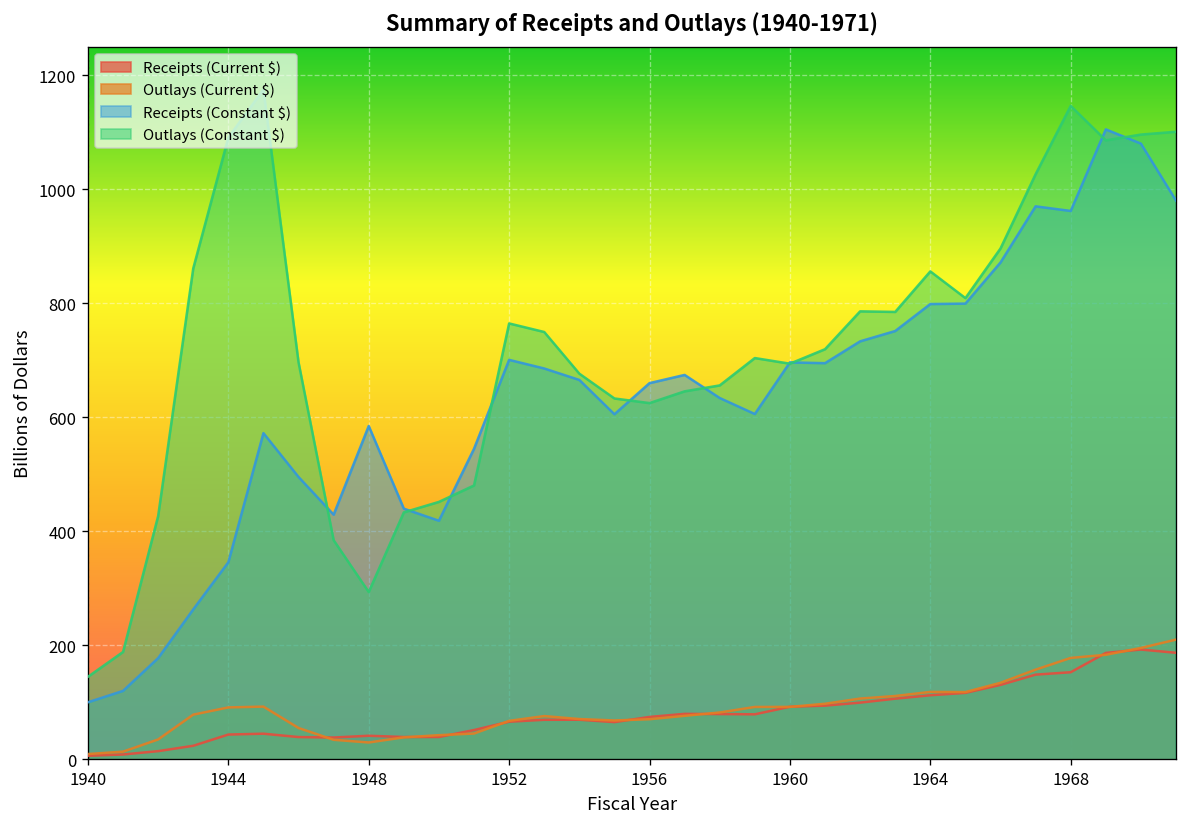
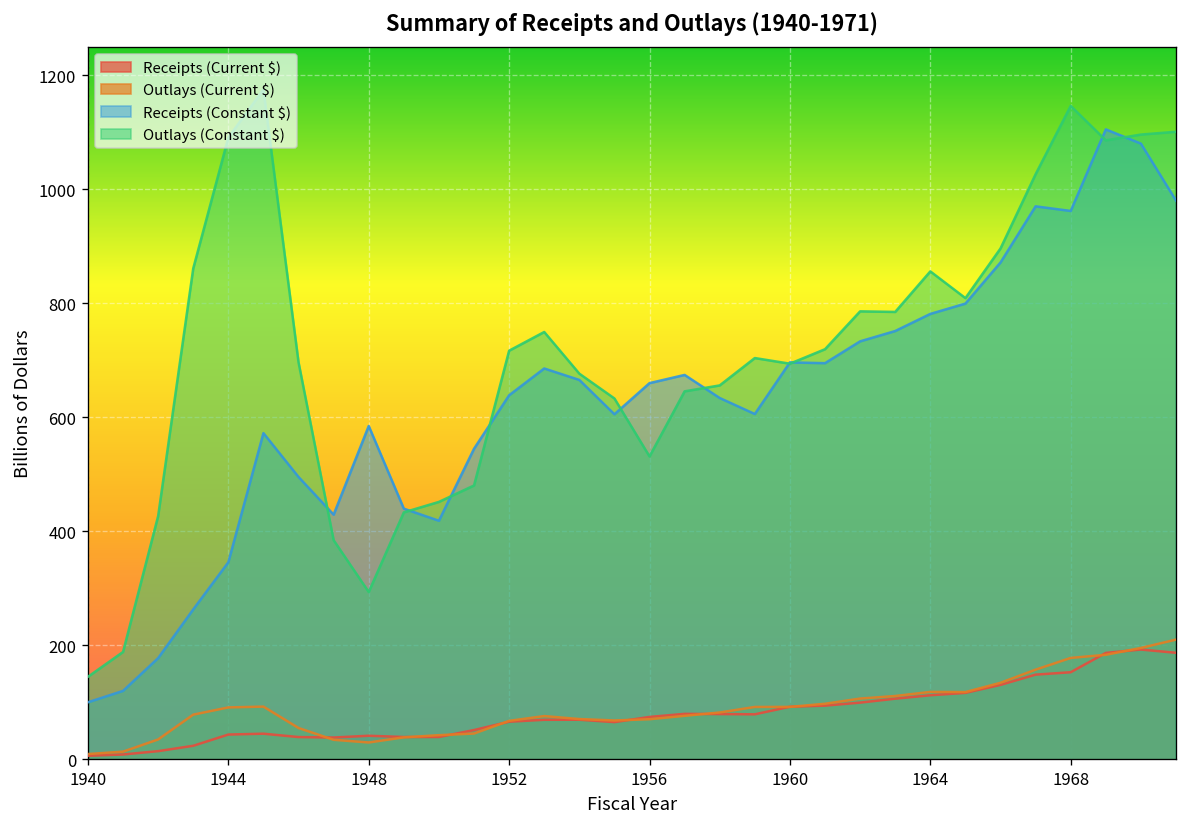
  {
    "Receipts (Constant $)": {
      "1940": 100,
      "1944": 350,
      "1948": 580,
-     "1952": 700,
+     "1952": 640,
      "1956": 660,
-     "1964": 800,
+     "1964": 780,
      "1968": 960
    },
    "Outlays (Constant $)": {
      "1940": 150,
      "1948": 290,
-     "1952": 760,
-     "1956": 630,
+     "1952": 720,
+     "1956": 530,
      "1964": 860,
      "1968": 1150
    }
  }
